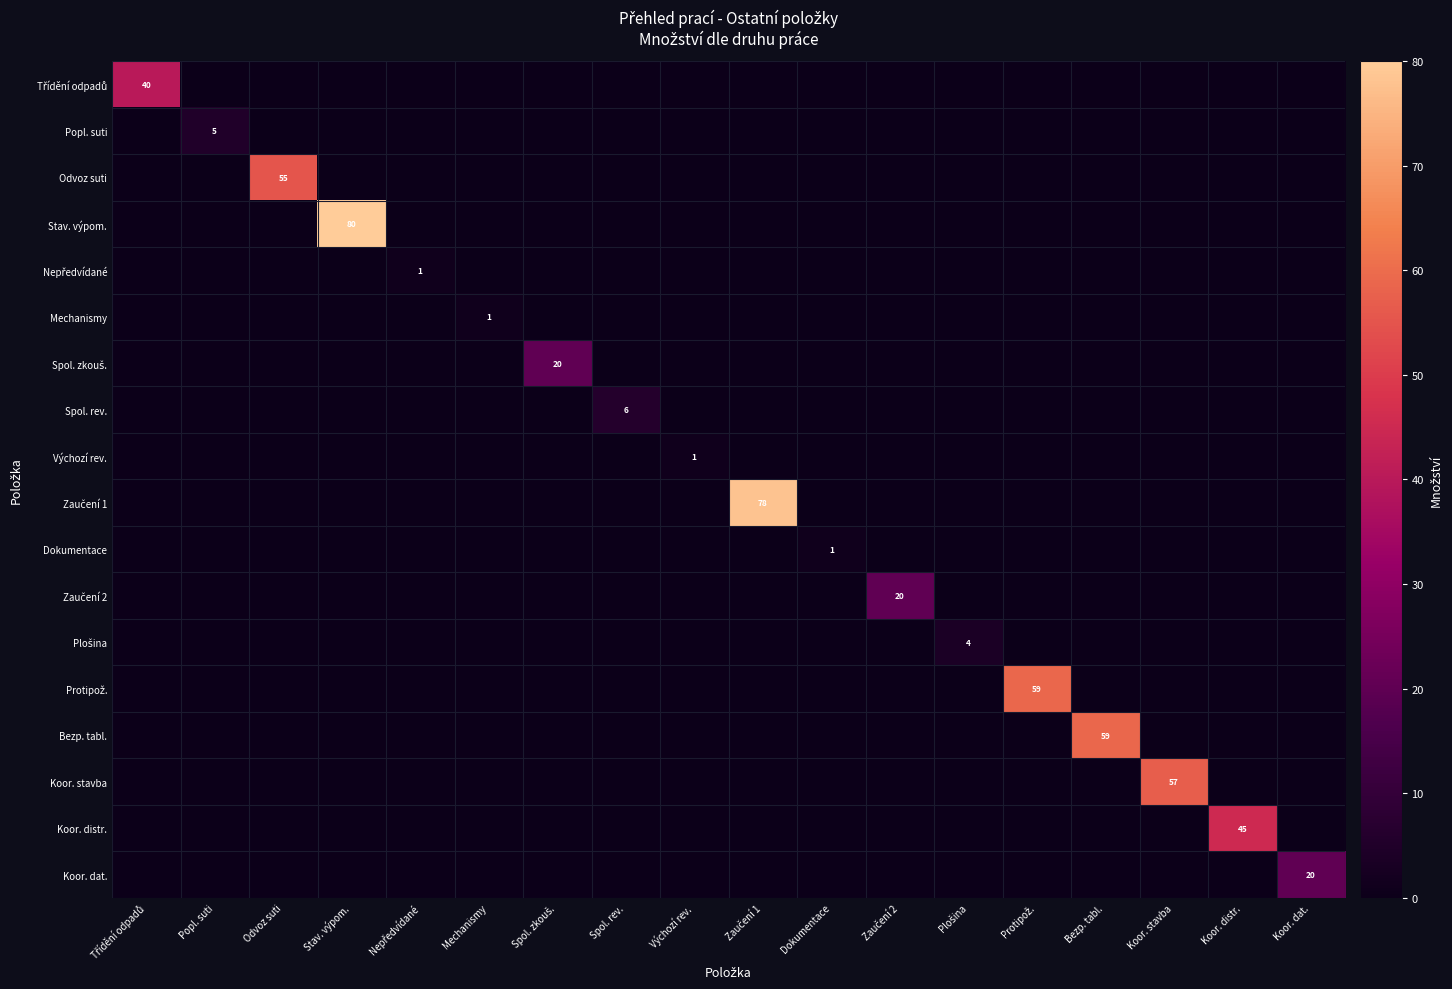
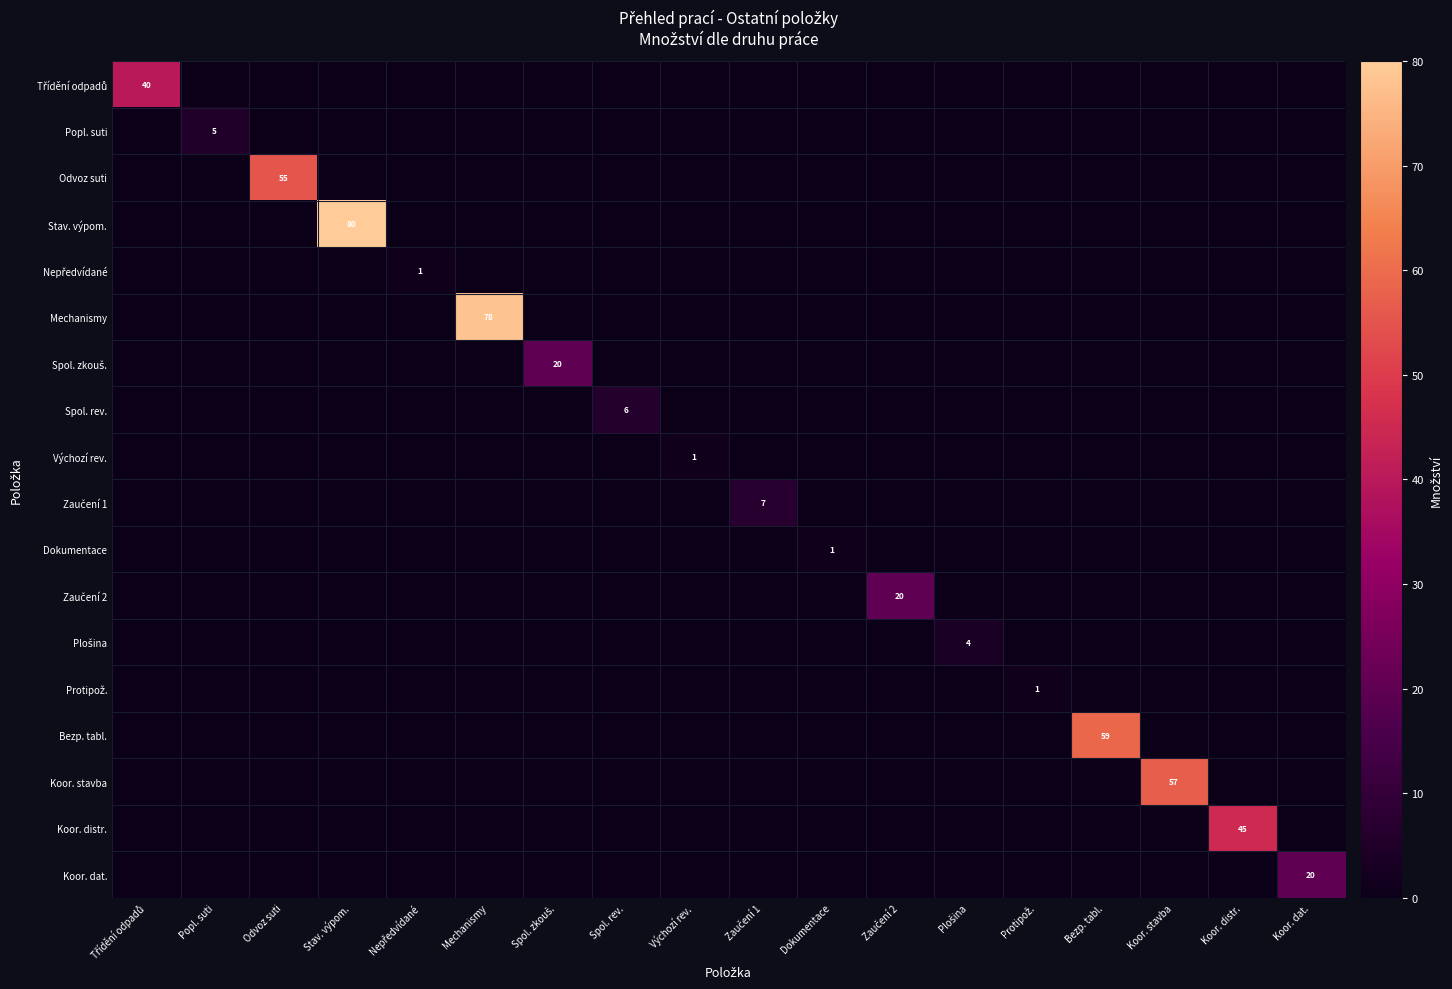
  {
    "Třídění odpadů": {
      "Třídění odpadů": 40
    },
    "Popl. suti": {
      "Popl. suti": 5
    },
    "Odvoz suti": {
      "Odvoz suti": 55
    },
    "Stav. výpom.": {
      "Stav. výpom.": 80
    },
    "Nepředvídané": {
      "Nepředvídané": 1
    },
    "Mechanismy": {
-     "Mechanismy": 1
+     "Mechanismy": 78
    },
    "Spol. zkouš.": {
      "Spol. zkouš.": 20
    },
    "Spol. rev.": {
      "Spol. rev.": 6
    },
    "Výchozí rev.": {
      "Výchozí rev.": 1
    },
    "Zaučení 1": {
-     "Zaučení 1": 78
+     "Zaučení 1": 7
    },
    "Dokumentace": {
      "Dokumentace": 1
    },
    "Zaučení 2": {
      "Zaučení 2": 20
    },
    "Plošina": {
      "Plošina": 4
    },
    "Protipož.": {
-     "Protipož.": 59
+     "Protipož.": 1
    },
    "Bezp. tabl.": {
      "Bezp. tabl.": 59
    },
    "Koor. stavba": {
      "Koor. stavba": 57
    },
    "Koor. distr.": {
      "Koor. distr.": 45
    },
    "Koor. dat.": {
      "Koor. dat.": 20
    }
  }
